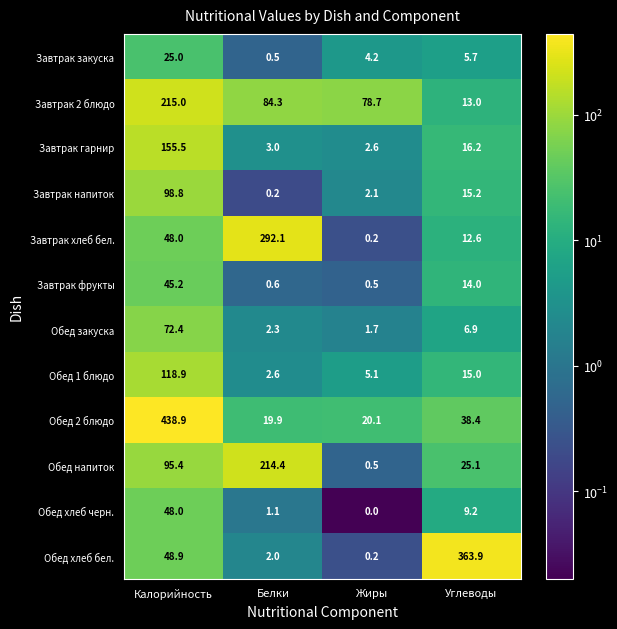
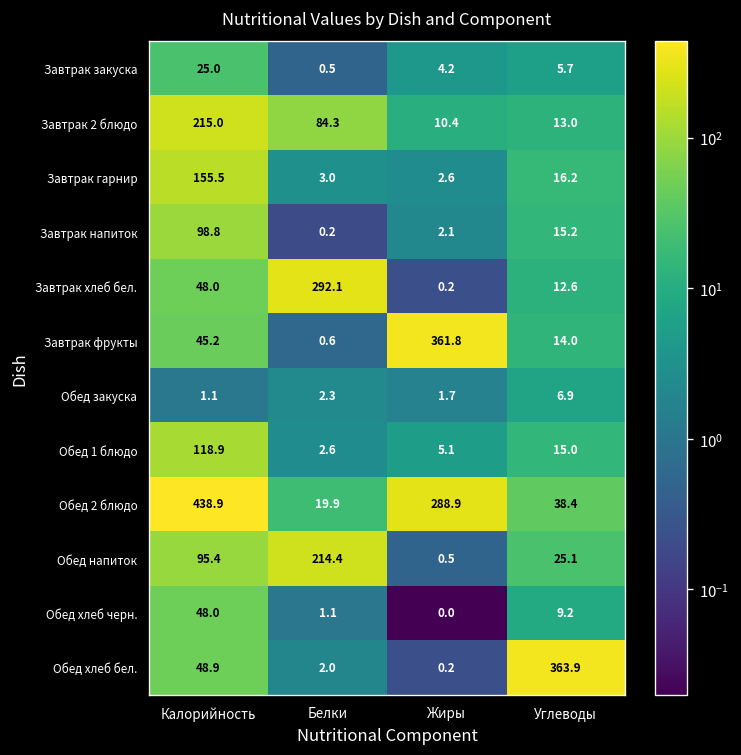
  {
    "Завтрак закуска": {
      "Калорийность": 25.0,
      "Белки": 0.5,
      "Жиры": 4.2,
      "Углеводы": 5.7
    },
    "Завтрак 2 блюдо": {
      "Калорийность": 215.0,
      "Белки": 84.3,
-     "Жиры": 78.7,
+     "Жиры": 10.4,
      "Углеводы": 13.0
    },
    "Завтрак гарнир": {
      "Калорийность": 155.5,
      "Белки": 3.0,
      "Жиры": 2.6,
      "Углеводы": 16.2
    },
    "Завтрак напиток": {
      "Калорийность": 98.8,
      "Белки": 0.2,
      "Жиры": 2.1,
      "Углеводы": 15.2
    },
    "Завтрак хлеб бел.": {
      "Калорийность": 48.0,
      "Белки": 292.1,
      "Жиры": 0.2,
      "Углеводы": 12.6
    },
    "Завтрак фрукты": {
      "Калорийность": 45.2,
      "Белки": 0.6,
-     "Жиры": 0.5,
+     "Жиры": 361.8,
      "Углеводы": 14.0
    },
    "Обед закуска": {
-     "Калорийность": 72.4,
+     "Калорийность": 1.1,
      "Белки": 2.3,
      "Жиры": 1.7,
      "Углеводы": 6.9
    },
    "Обед 1 блюдо": {
      "Калорийность": 118.9,
      "Белки": 2.6,
      "Жиры": 5.1,
      "Углеводы": 15.0
    },
    "Обед 2 блюдо": {
      "Калорийность": 438.9,
      "Белки": 19.9,
-     "Жиры": 20.1,
+     "Жиры": 288.9,
      "Углеводы": 38.4
    },
    "Обед напиток": {
      "Калорийность": 95.4,
      "Белки": 214.4,
      "Жиры": 0.5,
      "Углеводы": 25.1
    },
    "Обед хлеб черн.": {
      "Калорийность": 48.0,
      "Белки": 1.1,
      "Жиры": 0.0,
      "Углеводы": 9.2
    },
    "Обед хлеб бел.": {
      "Калорийность": 48.9,
      "Белки": 2.0,
      "Жиры": 0.2,
      "Углеводы": 363.9
    }
  }
